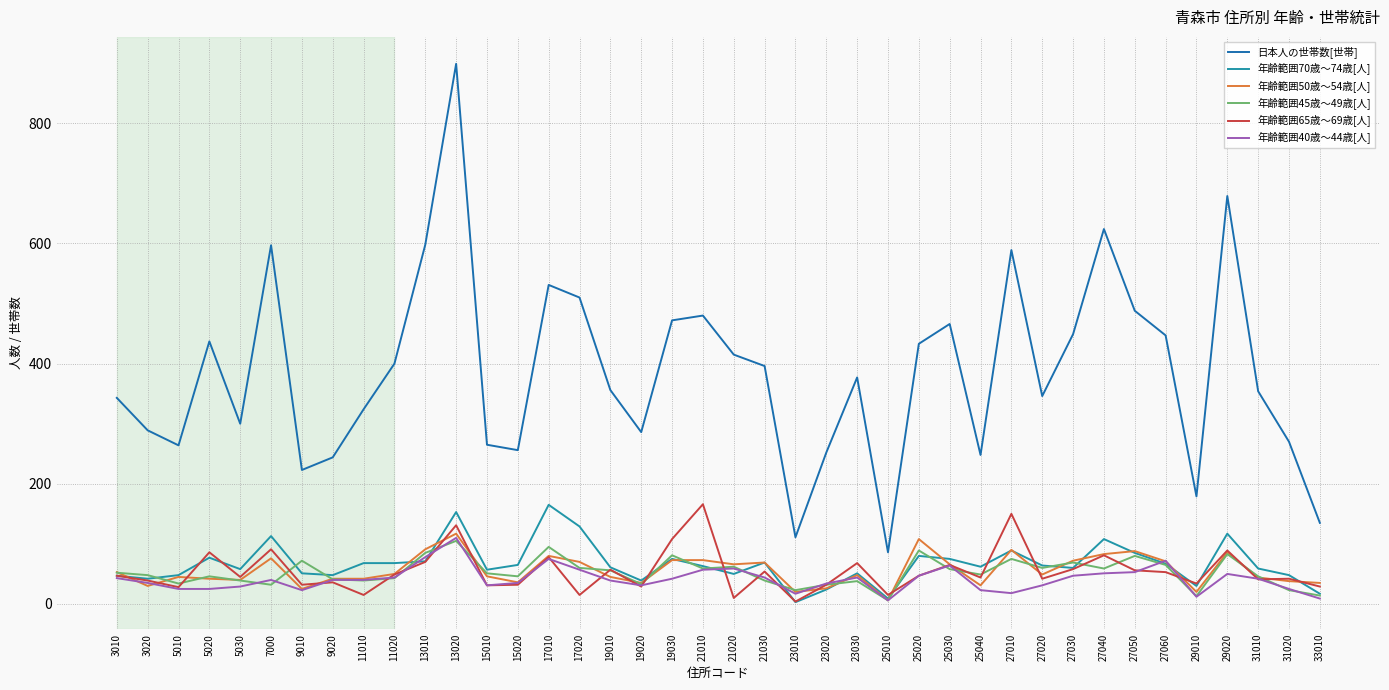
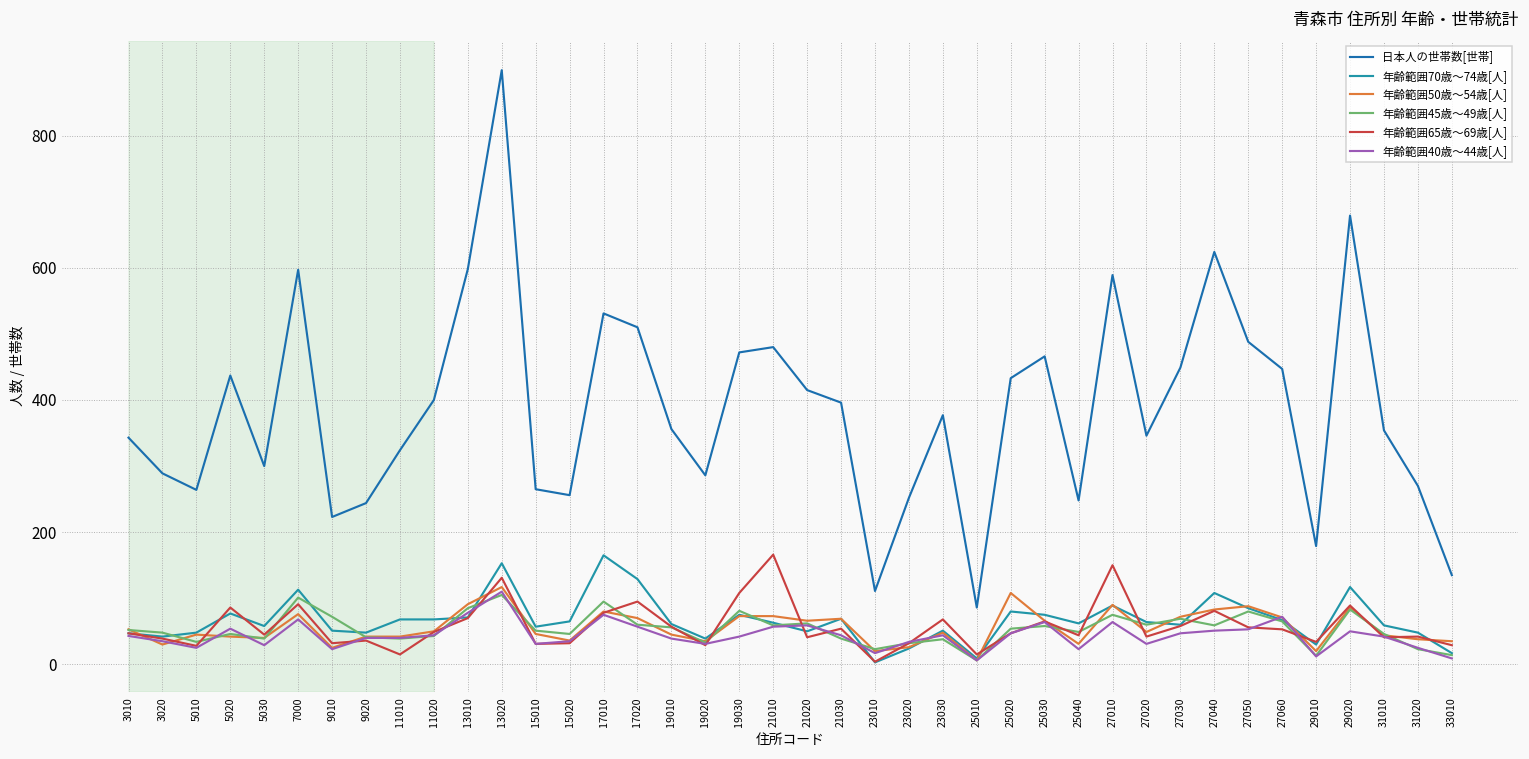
  {
    "年齢範囲50歳～54歳[人]": {
      "3020": 30,
      "7000": 80,
      "13010": 90,
      "13020": 120,
      "15010": 50,
      "17020": 70,
      "19010": 50,
      "21010": 70,
      "25020": 110,
      "25040": 30,
      "27020": 50,
      "29010": 20,
      "33010": 40
    },
    "年齢範囲45歳～49歳[人]": {
      "3020": 50,
      "5010": 30,
-     "7000": 30,
+     "7000": 100,
      "9010": 70,
      "13010": 90,
      "13020": 110,
      "15010": 50,
      "15020": 50,
      "17010": 100,
      "19030": 80,
      "21030": 40,
      "23030": 40,
-     "25020": 90,
+     "25020": 50,
      "25030": 60,
      "25040": 50,
      "27010": 80,
      "27040": 60,
      "27050": 80
    },
    "年齢範囲65歳～69歳[人]": {
      "5020": 90,
      "5030": 50,
      "7000": 90,
      "9010": 30,
      "11010": 20,
      "13020": 130,
-     "17020": 20,
+     "17020": 100,
      "19030": 110,
      "21010": 170,
-     "21020": 10,
+     "21020": 40,
      "21030": 50,
      "23030": 70,
      "25010": 20,
      "25040": 40,
      "27010": 150,
      "27020": 40,
      "27060": 50,
      "33010": 30
    },
    "年齢範囲40歳～44歳[人]": {
-     "5020": 30,
+     "5020": 50,
      "5030": 30,
-     "7000": 40,
+     "7000": 70,
      "13010": 80,
      "13020": 110,
      "19010": 40,
      "19030": 40,
      "21030": 40,
      "25040": 20,
-     "27010": 20,
+     "27010": 60,
      "27020": 30,
      "27030": 50,
      "27040": 50,
      "29020": 50,
      "33010": 10
    }
  }
